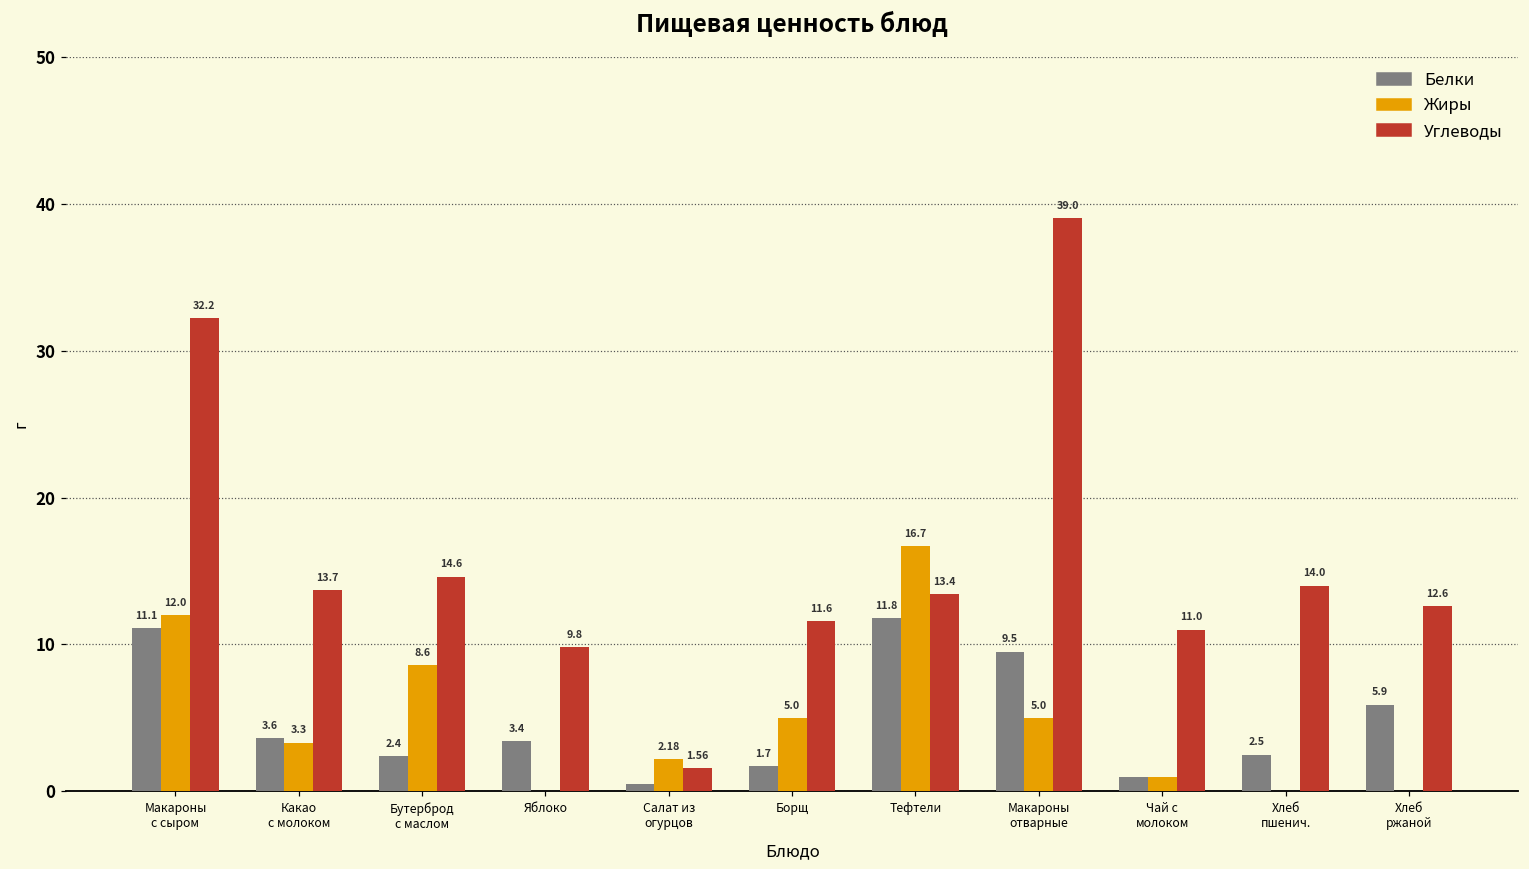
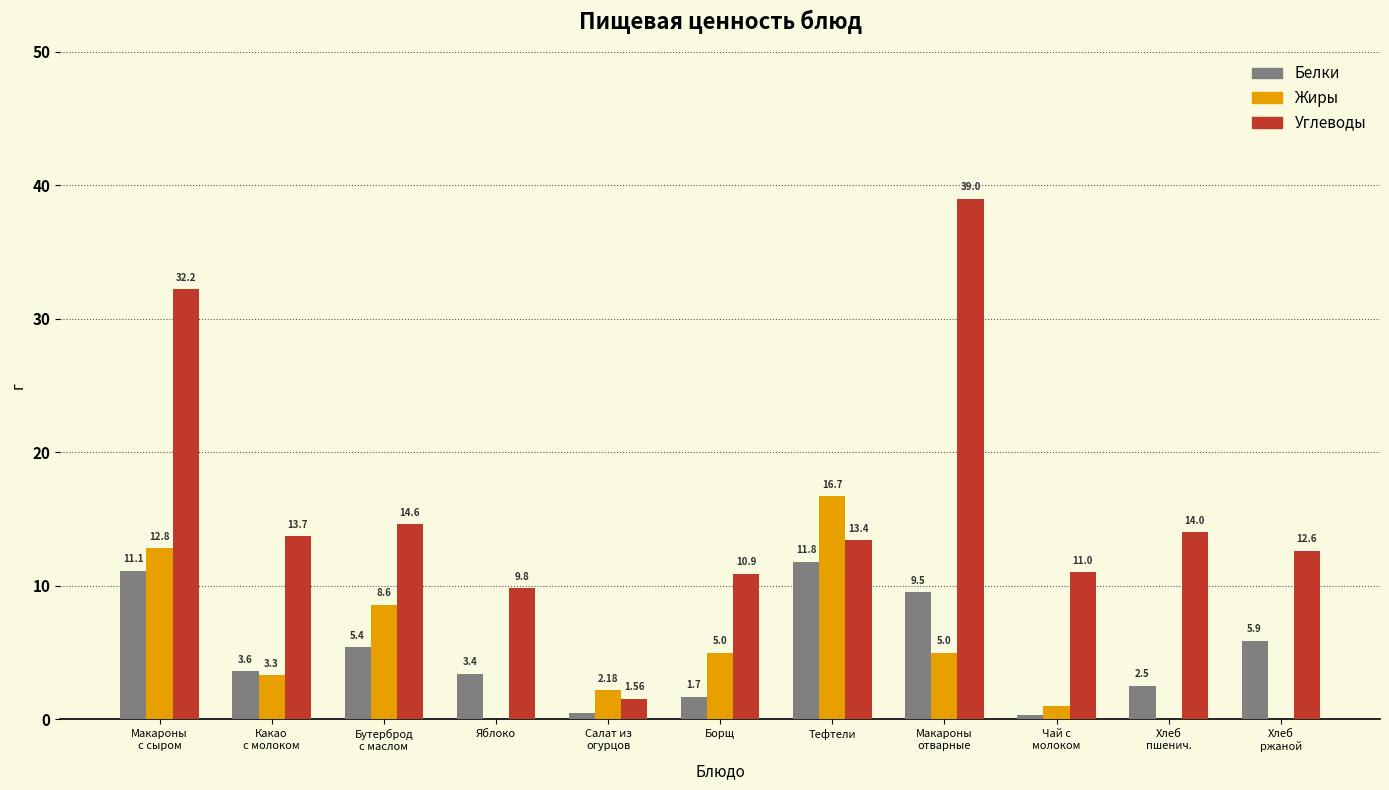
  {
    "Белки": {
      "Макароны с сыром": 11.1,
      "Какао с молоком": 3.6,
-     "Бутерброд с маслом": 2.4,
+     "Бутерброд с маслом": 5.4,
      "Яблоко": 3.4,
      "Борщ": 1.7,
      "Тефтели": 11.8,
      "Макароны отварные": 9.5,
-     "Чай с молоком": 1.0,
+     "Чай с молоком": 0.3,
      "Хлеб пшенич.": 2.5,
      "Хлеб ржаной": 5.9
    },
    "Жиры": {
-     "Макароны с сыром": 12.0,
+     "Макароны с сыром": 12.8,
      "Какао с молоком": 3.3,
      "Бутерброд с маслом": 8.6,
      "Салат из огурцов": 2.18,
      "Борщ": 5.0,
      "Тефтели": 16.7,
      "Макароны отварные": 5.0
    },
    "Углеводы": {
      "Макароны с сыром": 32.2,
      "Какао с молоком": 13.7,
      "Бутерброд с маслом": 14.6,
      "Яблоко": 9.8,
      "Салат из огурцов": 1.56,
-     "Борщ": 11.6,
+     "Борщ": 10.9,
      "Тефтели": 13.4,
      "Макароны отварные": 39.0,
      "Чай с молоком": 11.0,
      "Хлеб пшенич.": 14.0,
      "Хлеб ржаной": 12.6
    }
  }
